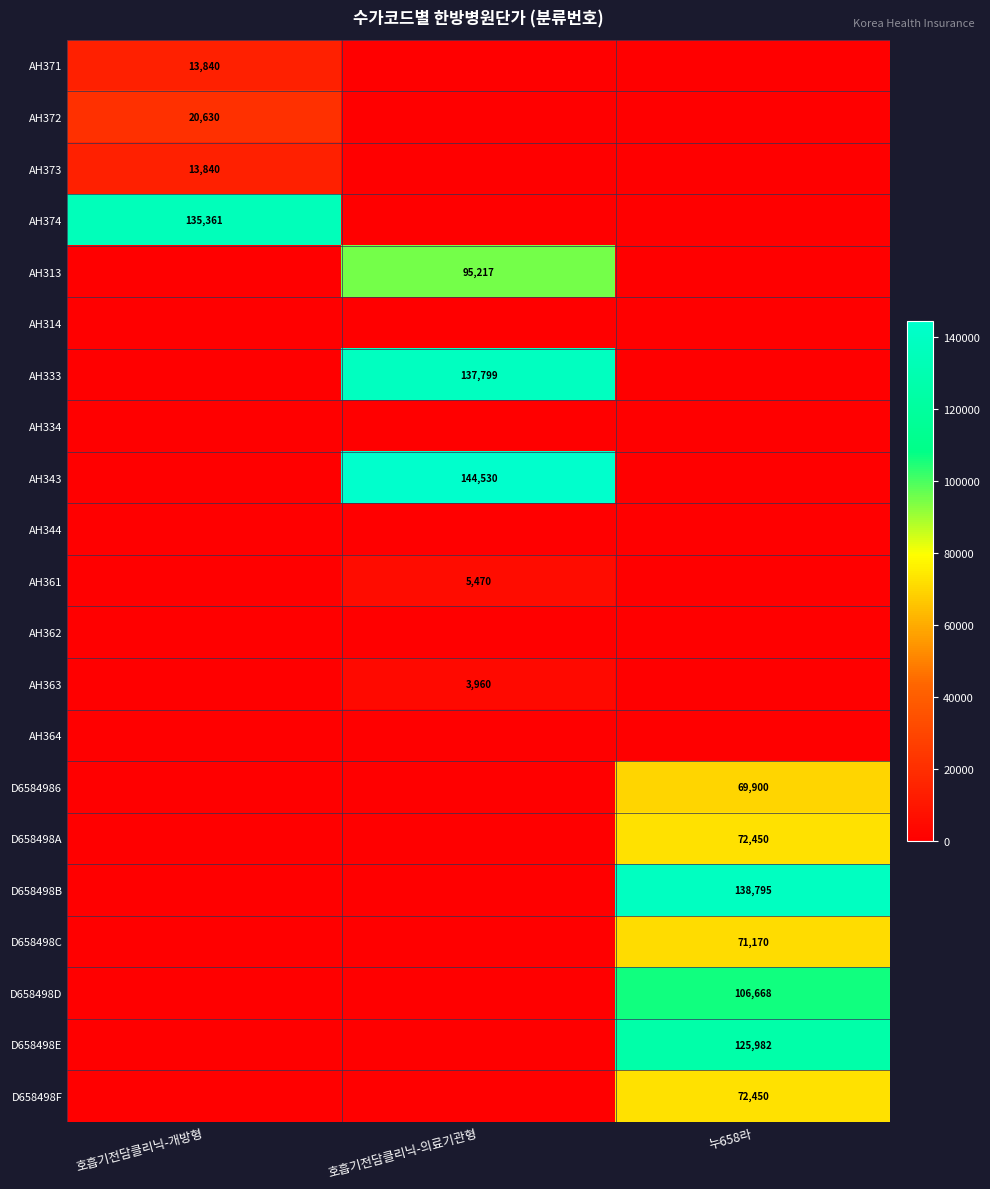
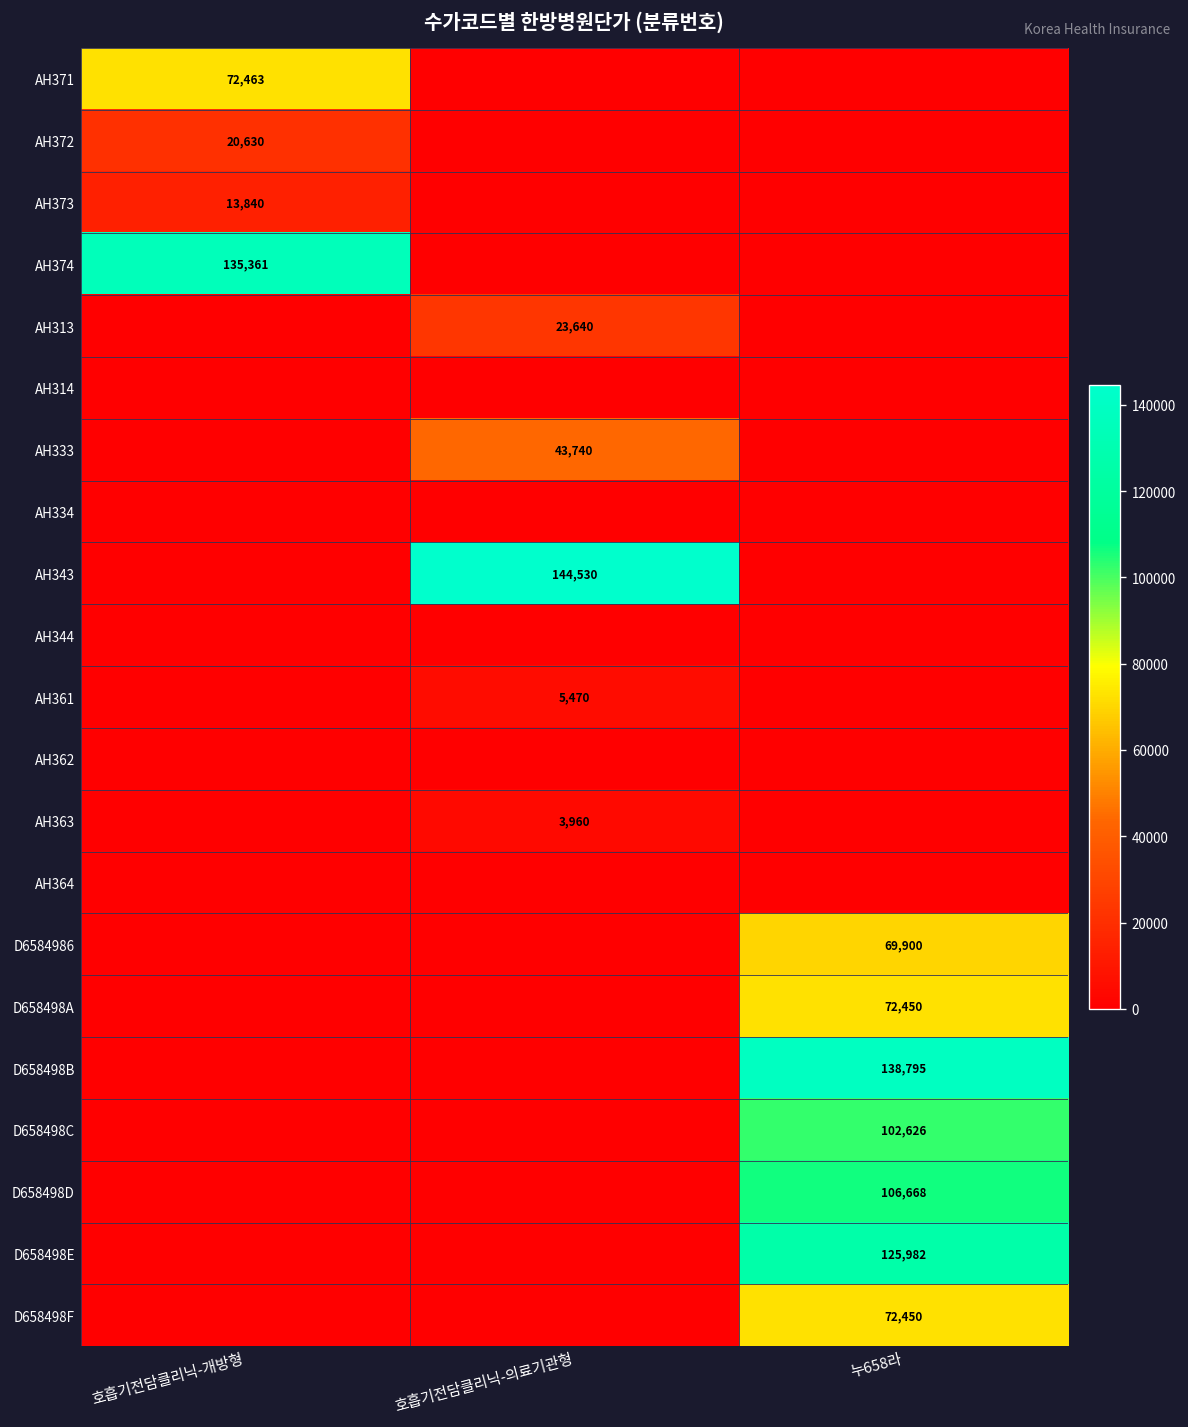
  {
    "AH371": {
-     "호흡기전담클리닉-개방형": "13,840"
+     "호흡기전담클리닉-개방형": "72,463"
    },
    "AH372": {
      "호흡기전담클리닉-개방형": "20,630"
    },
    "AH373": {
      "호흡기전담클리닉-개방형": "13,840"
    },
    "AH374": {
      "호흡기전담클리닉-개방형": "135,361"
    },
    "AH313": {
-     "호흡기전담클리닉-의료기관형": "95,217"
+     "호흡기전담클리닉-의료기관형": "23,640"
    },
    "AH333": {
-     "호흡기전담클리닉-의료기관형": "137,799"
+     "호흡기전담클리닉-의료기관형": "43,740"
    },
    "AH343": {
      "호흡기전담클리닉-의료기관형": "144,530"
    },
    "AH361": {
      "호흡기전담클리닉-의료기관형": "5,470"
    },
    "AH363": {
      "호흡기전담클리닉-의료기관형": "3,960"
    },
    "D6584986": {
      "누658라": "69,900"
    },
    "D658498A": {
      "누658라": "72,450"
    },
    "D658498B": {
      "누658라": "138,795"
    },
    "D658498C": {
-     "누658라": "71,170"
+     "누658라": "102,626"
    },
    "D658498D": {
      "누658라": "106,668"
    },
    "D658498E": {
      "누658라": "125,982"
    },
    "D658498F": {
      "누658라": "72,450"
    }
  }
